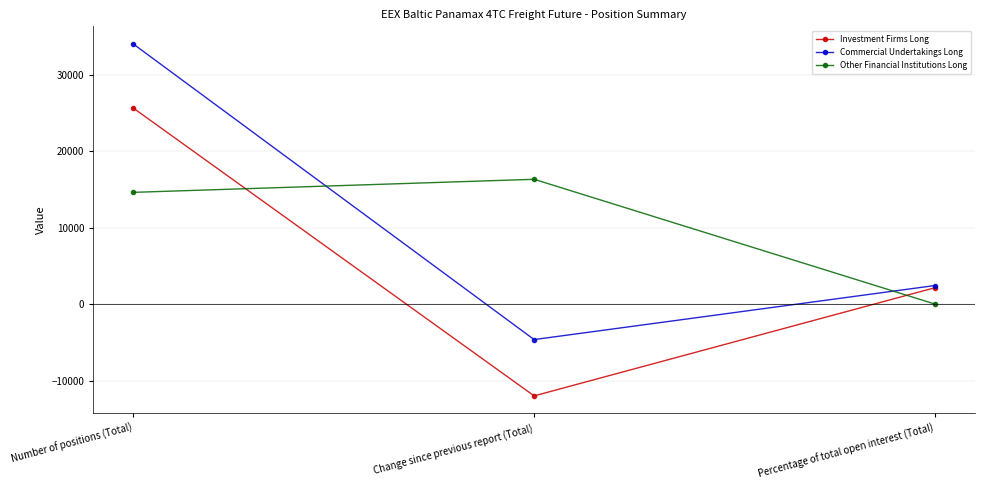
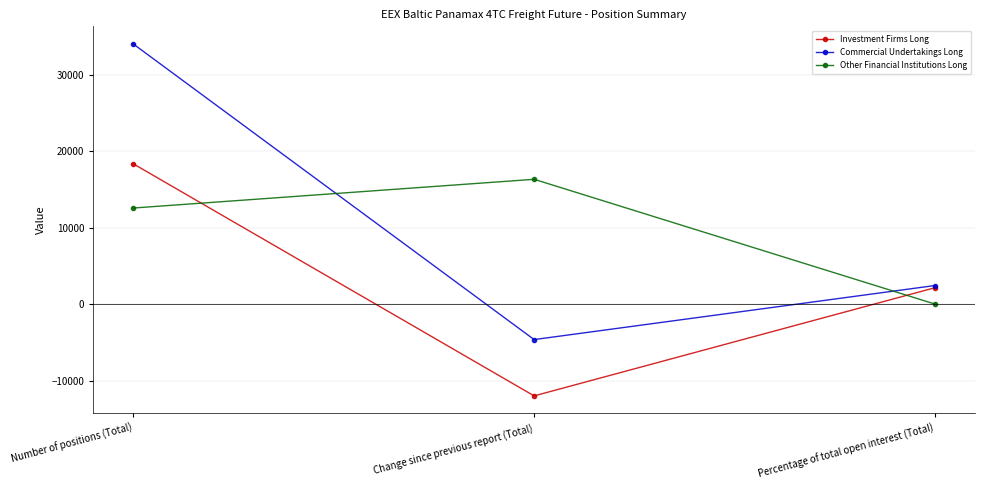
  {
    "Investment Firms Long": {
-     "Number of positions (Total)": 26000,
+     "Number of positions (Total)": 18000,
      "Change since previous report (Total)": -12000
    },
    "Commercial Undertakings Long": {
      "Number of positions (Total)": 34000,
      "Change since previous report (Total)": -5000
    },
    "Other Financial Institutions Long": {
-     "Number of positions (Total)": 15000,
+     "Number of positions (Total)": 13000,
      "Change since previous report (Total)": 16000,
      "Percentage of total open interest (Total)": 0
    }
  }
